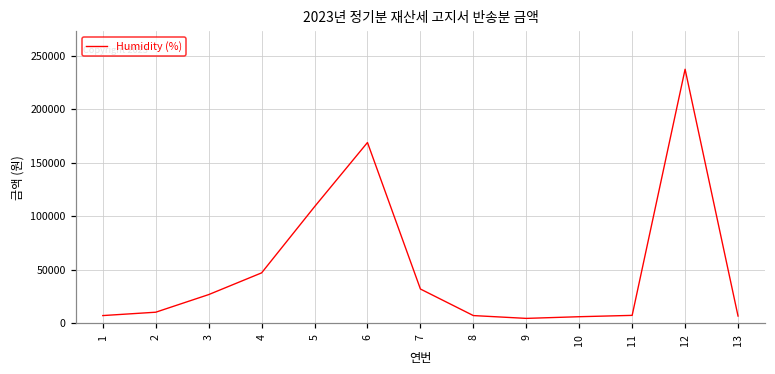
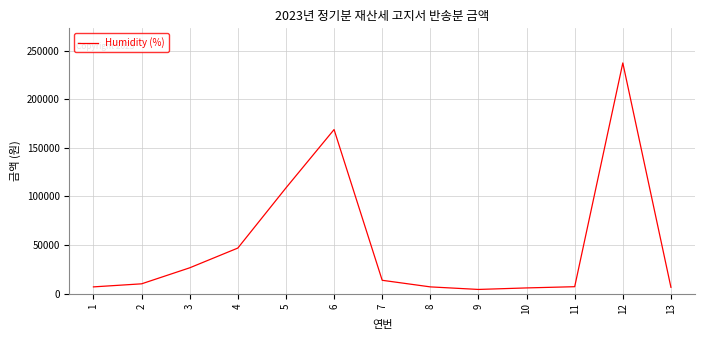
  {
    "1": 10000,
    "2": 10000,
    "3": 30000,
    "4": 50000,
    "5": 110000,
    "6": 170000,
-   "7": 30000,
+   "7": 10000,
    "8": 10000,
    "9": 0,
    "10": 10000,
    "11": 10000,
    "12": 240000,
    "13": 10000
  }
